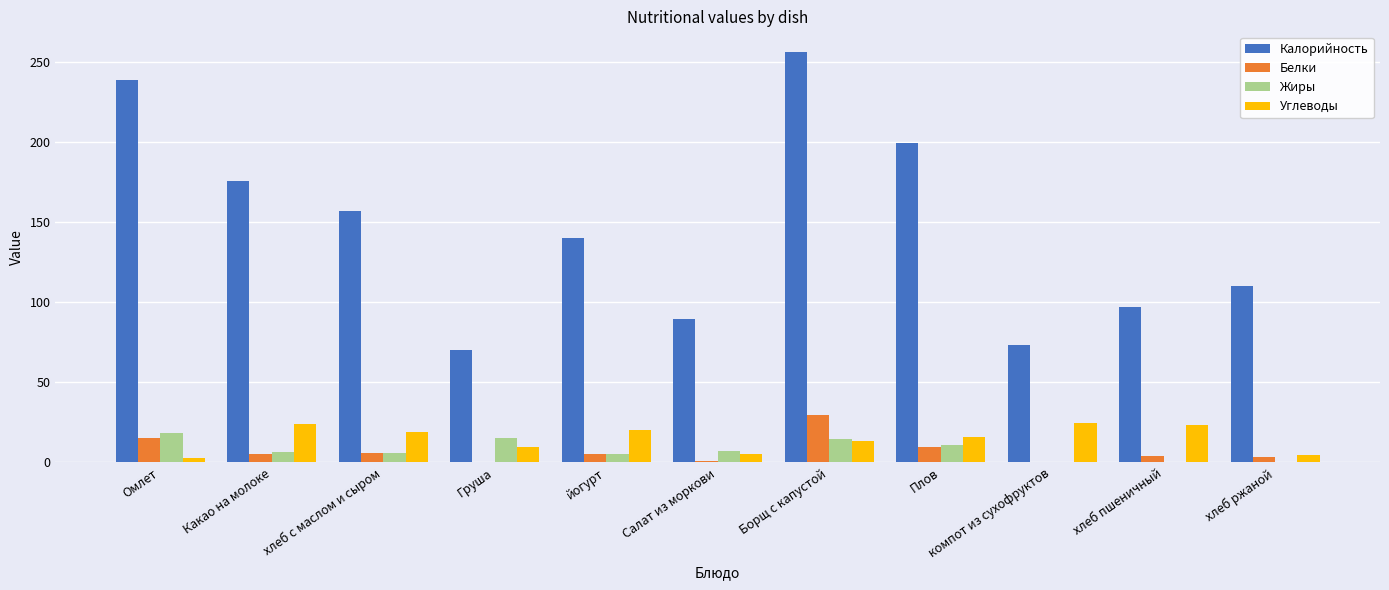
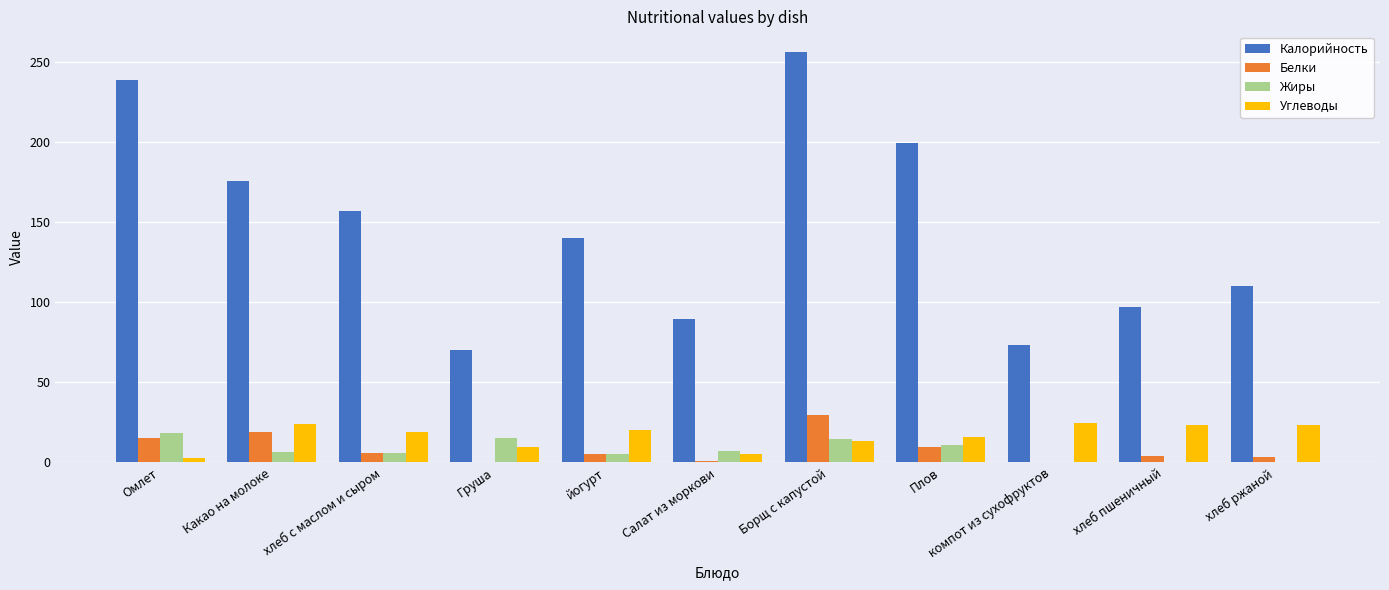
  {
    "Калорийность": {
      "Омлет": 239,
      "Какао на молоке": 176,
      "хлеб с маслом и сыром": 157,
      "Груша": 71,
      "йогурт": 140,
      "Салат из моркови": 89,
      "Борщ с капустой": 256,
      "Плов": 199,
      "компот из сухофруктов": 73,
      "хлеб пшеничный": 97,
      "хлеб ржаной": 111
    },
    "Белки": {
      "Омлет": 15,
-     "Какао на молоке": 5,
+     "Какао на молоке": 19,
      "хлеб с маслом и сыром": 6,
      "йогурт": 5,
      "Борщ с капустой": 30,
      "Плов": 10,
      "хлеб пшеничный": 4,
      "хлеб ржаной": 3
    },
    "Жиры": {
      "Омлет": 19,
      "Какао на молоке": 7,
      "хлеб с маслом и сыром": 6,
      "Груша": 15,
      "йогурт": 5,
      "Салат из моркови": 7,
      "Борщ с капустой": 15,
      "Плов": 11,
      "компот из сухофруктов": 0
    },
    "Углеводы": {
      "Омлет": 3,
      "Какао на молоке": 24,
      "хлеб с маслом и сыром": 19,
      "Груша": 10,
      "йогурт": 20,
      "Салат из моркови": 6,
      "Борщ с капустой": 14,
      "Плов": 16,
      "компот из сухофруктов": 25,
      "хлеб пшеничный": 23,
-     "хлеб ржаной": 4
+     "хлеб ржаной": 23
    }
  }
